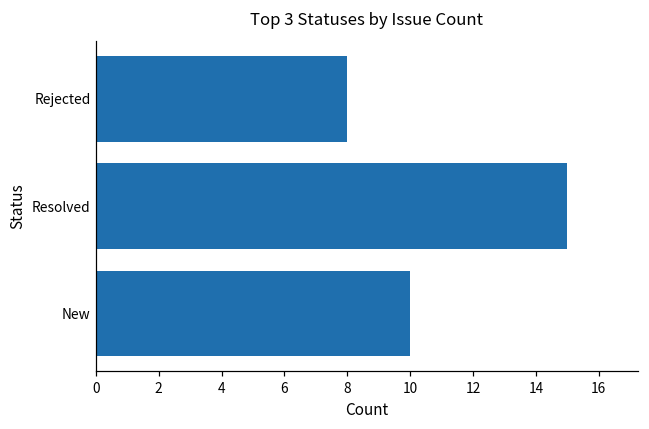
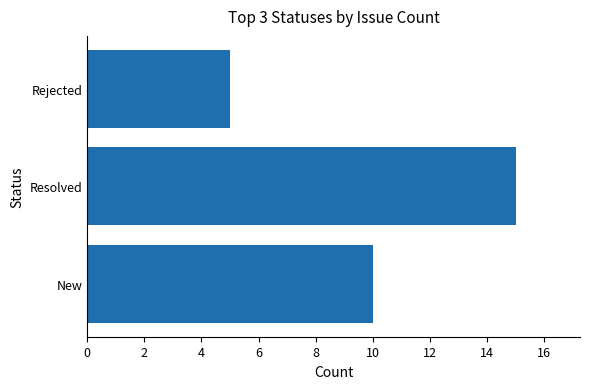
  {
-   "Rejected": 8,
+   "Rejected": 5,
    "Resolved": 15,
    "New": 10
  }
